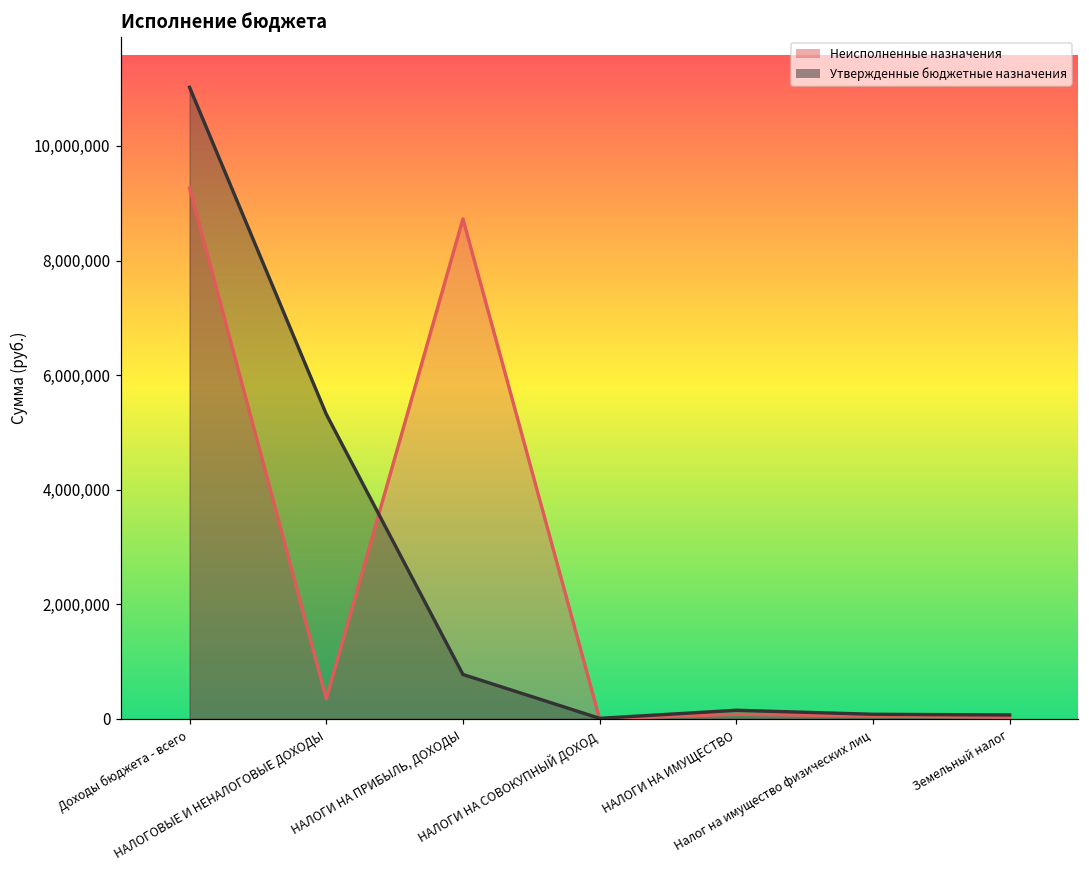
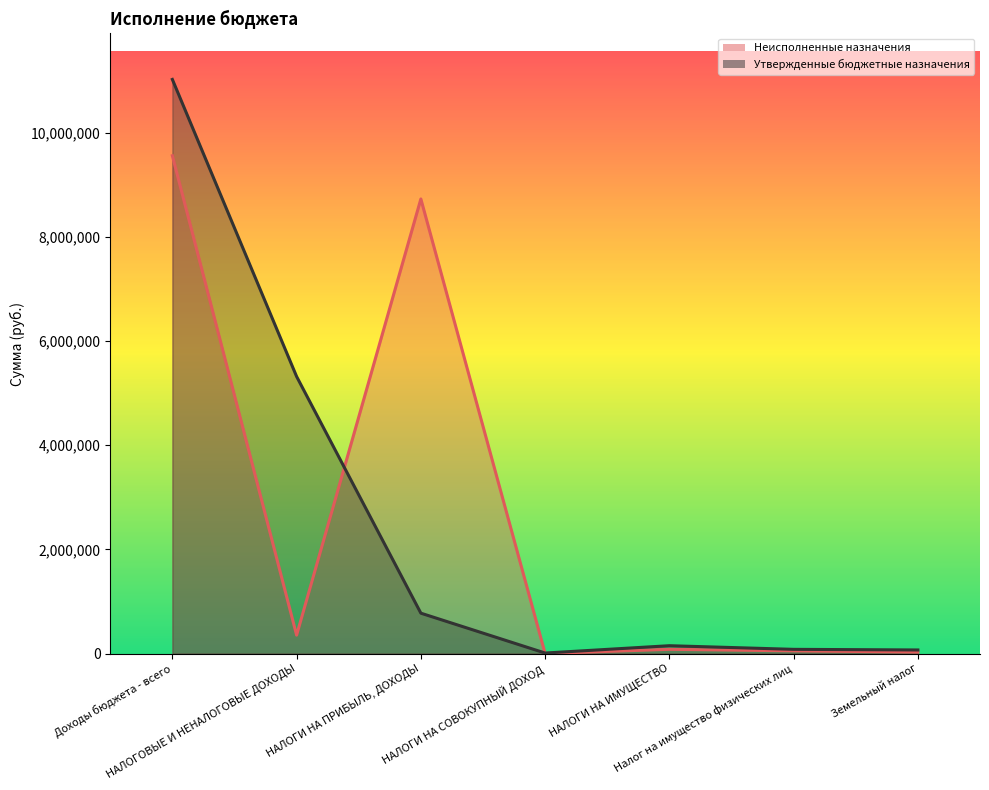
  {
    "Неисполненные назначения": {
-     "Доходы бюджета - всего": "9,300,000",
+     "Доходы бюджета - всего": "9,600,000",
      "НАЛОГОВЫЕ И НЕНАЛОГОВЫЕ ДОХОДЫ": "400,000",
      "НАЛОГИ НА ПРИБЫЛЬ, ДОХОДЫ": "8,700,000",
      "НАЛОГИ НА ИМУЩЕСТВО": "100,000"
    },
    "Утвержденные бюджетные назначения": {
      "Доходы бюджета - всего": "11,000,000",
      "НАЛОГОВЫЕ И НЕНАЛОГОВЫЕ ДОХОДЫ": "5,300,000",
      "НАЛОГИ НА ПРИБЫЛЬ, ДОХОДЫ": "800,000",
      "НАЛОГИ НА ИМУЩЕСТВО": "200,000"
    }
  }
